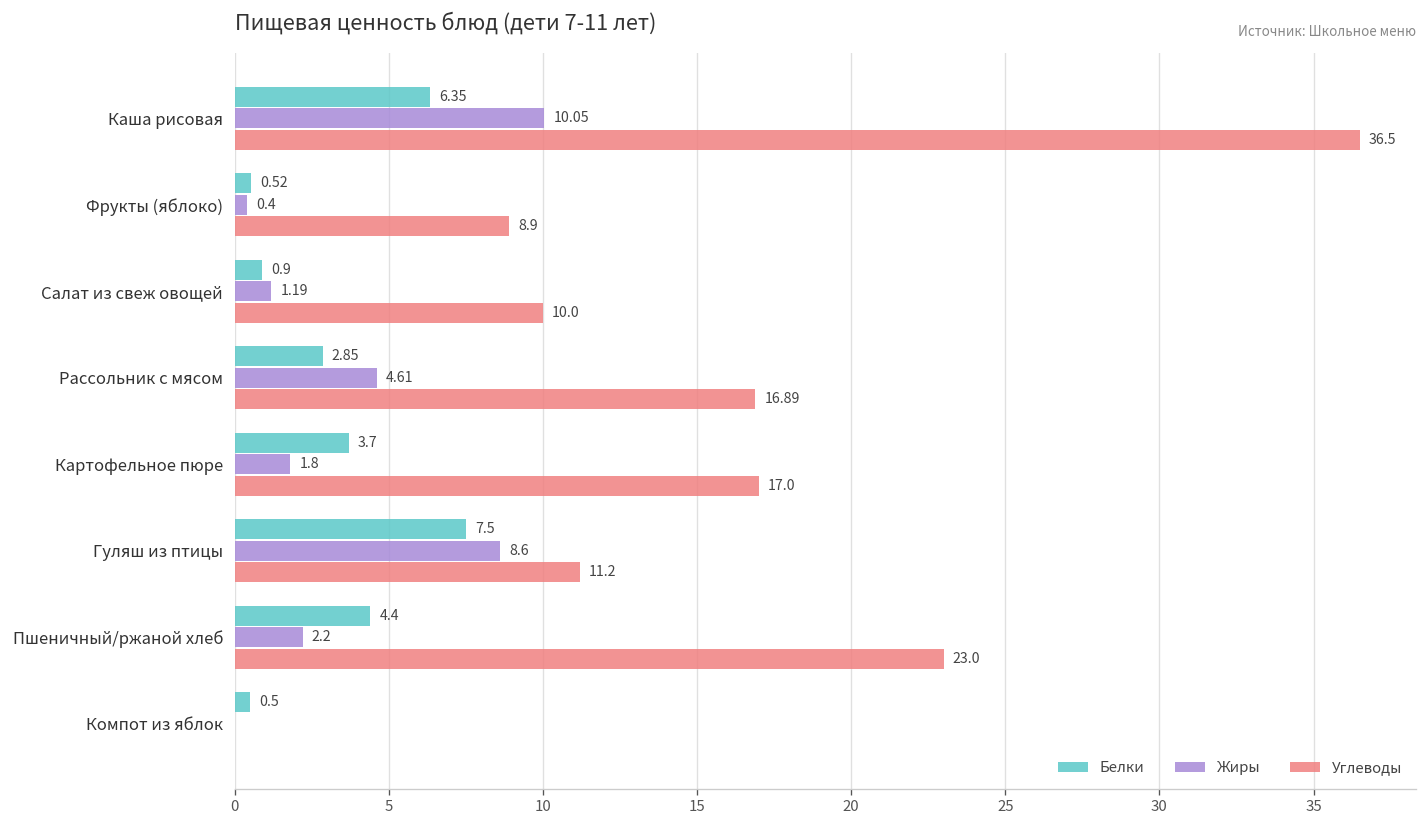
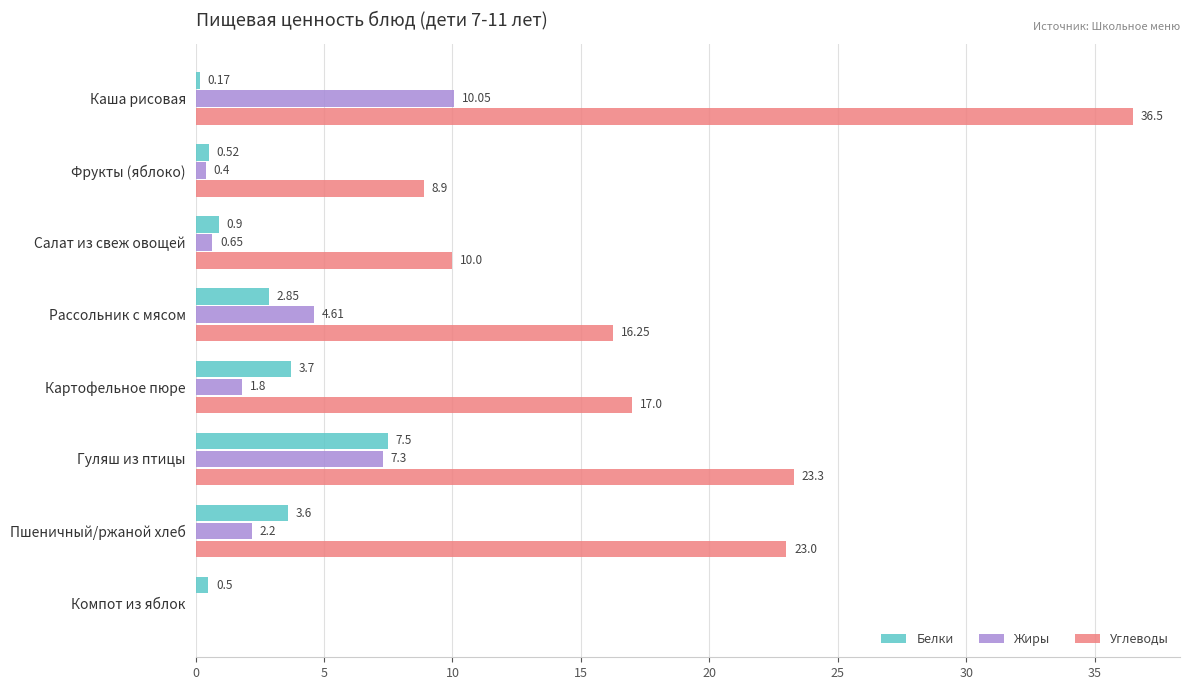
  {
    "Белки": {
-     "Каша рисовая": 6.35,
+     "Каша рисовая": 0.17,
      "Фрукты (яблоко)": 0.52,
      "Салат из свеж овощей": 0.9,
      "Рассольник с мясом": 2.85,
      "Картофельное пюре": 3.7,
      "Гуляш из птицы": 7.5,
-     "Пшеничный/ржаной хлеб": 4.4,
+     "Пшеничный/ржаной хлеб": 3.6,
      "Компот из яблок": 0.5
    },
    "Жиры": {
      "Каша рисовая": 10.05,
      "Фрукты (яблоко)": 0.4,
-     "Салат из свеж овощей": 1.19,
+     "Салат из свеж овощей": 0.65,
      "Рассольник с мясом": 4.61,
      "Картофельное пюре": 1.8,
-     "Гуляш из птицы": 8.6,
+     "Гуляш из птицы": 7.3,
      "Пшеничный/ржаной хлеб": 2.2
    },
    "Углеводы": {
      "Каша рисовая": 36.5,
      "Фрукты (яблоко)": 8.9,
      "Салат из свеж овощей": 10.0,
-     "Рассольник с мясом": 16.89,
+     "Рассольник с мясом": 16.25,
      "Картофельное пюре": 17.0,
-     "Гуляш из птицы": 11.2,
+     "Гуляш из птицы": 23.3,
      "Пшеничный/ржаной хлеб": 23.0
    }
  }
